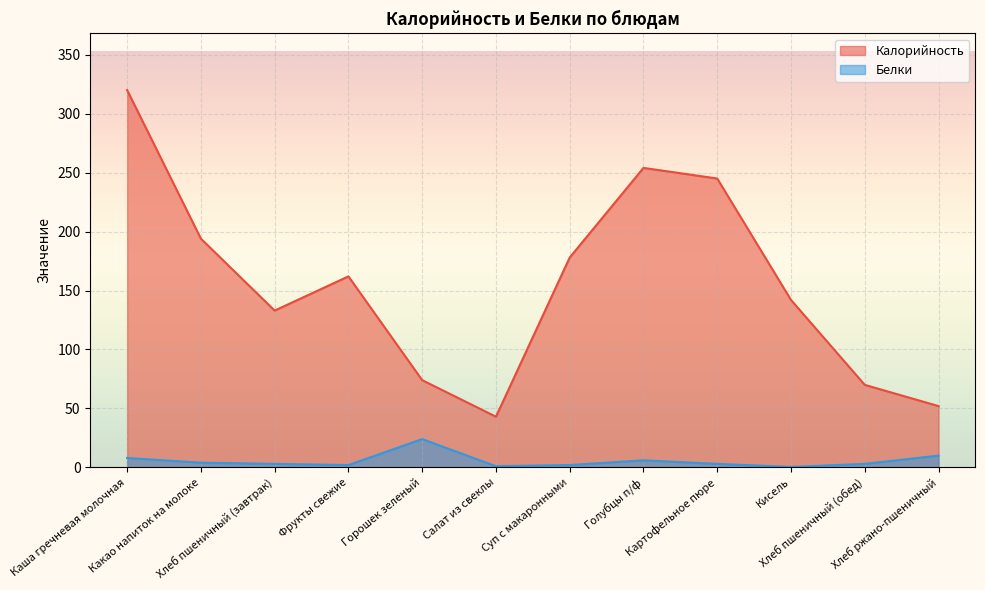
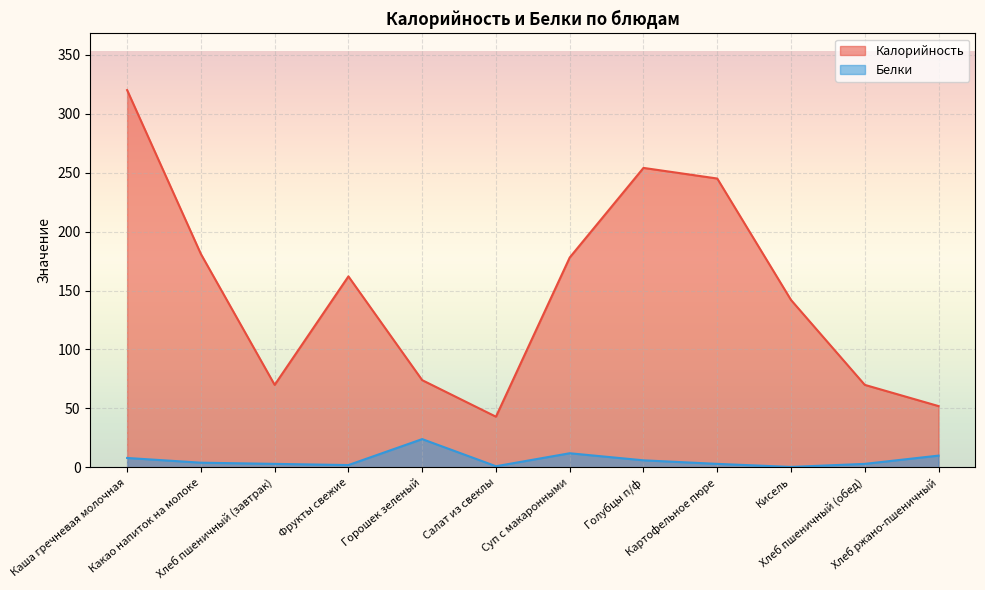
  {
    "Калорийность": {
      "Каша гречневая молочная": 320,
-     "Какао напиток на молоке": 194,
-     "Хлеб пшеничный (завтрак)": 133,
+     "Какао напиток на молоке": 181,
+     "Хлеб пшеничный (завтрак)": 70,
      "Фрукты свежие": 162,
      "Горошек зеленый": 74,
      "Салат из свеклы": 43,
      "Суп с макаронными": 178,
      "Голубцы п/ф": 254,
      "Картофельное пюре": 245,
      "Кисель": 142,
      "Хлеб пшеничный (обед)": 70,
      "Хлеб ржано-пшеничный": 52
    },
    "Белки": {
      "Каша гречневая молочная": 8,
      "Какао напиток на молоке": 4,
      "Хлеб пшеничный (завтрак)": 3,
      "Фрукты свежие": 2,
      "Горошек зеленый": 24,
      "Салат из свеклы": 1,
-     "Суп с макаронными": 2,
+     "Суп с макаронными": 12,
      "Голубцы п/ф": 6,
      "Картофельное пюре": 3,
      "Кисель": 0,
      "Хлеб пшеничный (обед)": 3,
      "Хлеб ржано-пшеничный": 10
    }
  }
